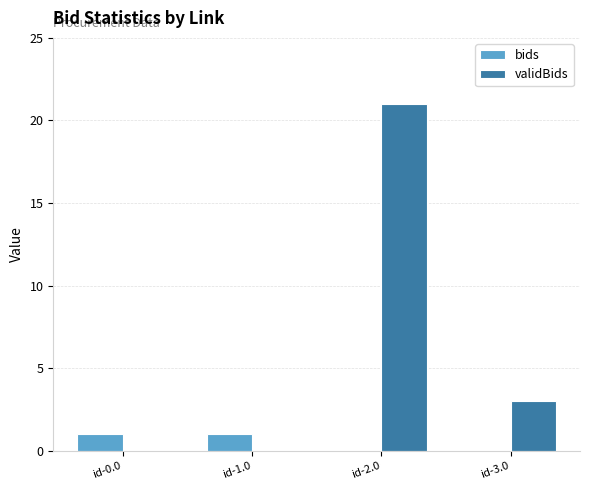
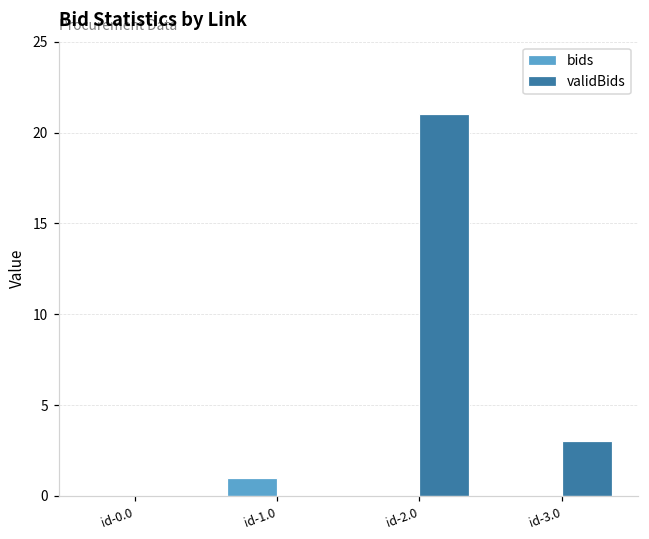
  {
    "bids": {
-     "id-0.0": 1,
+     "id-0.0": 0,
      "id-1.0": 1,
      "id-2.0": 0,
      "id-3.0": 0
    },
    "validBids": {
      "id-0.0": 0,
      "id-1.0": 0,
      "id-2.0": 21,
      "id-3.0": 3
    }
  }
